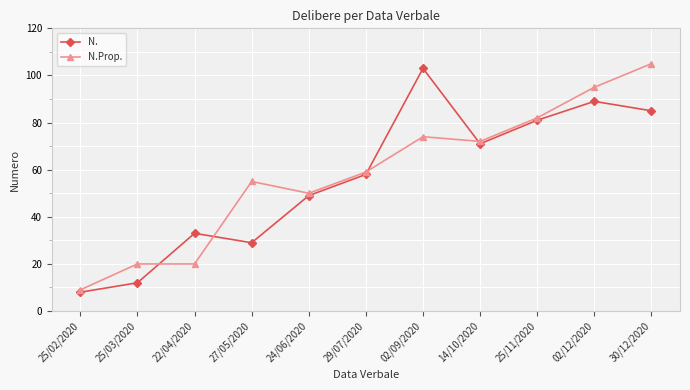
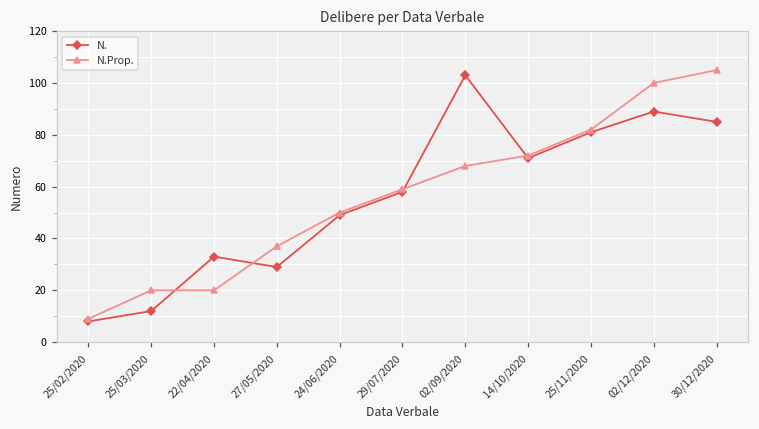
  {
    "N.": {
      "25/03/2020": 12,
      "22/04/2020": 33,
      "27/05/2020": 29,
      "02/09/2020": 103,
      "02/12/2020": 89,
      "30/12/2020": 85
    },
    "N.Prop.": {
      "25/03/2020": 20,
      "22/04/2020": 20,
-     "27/05/2020": 55,
-     "02/09/2020": 74,
-     "02/12/2020": 95,
+     "27/05/2020": 37,
+     "02/09/2020": 68,
+     "02/12/2020": 100,
      "30/12/2020": 105
    }
  }
